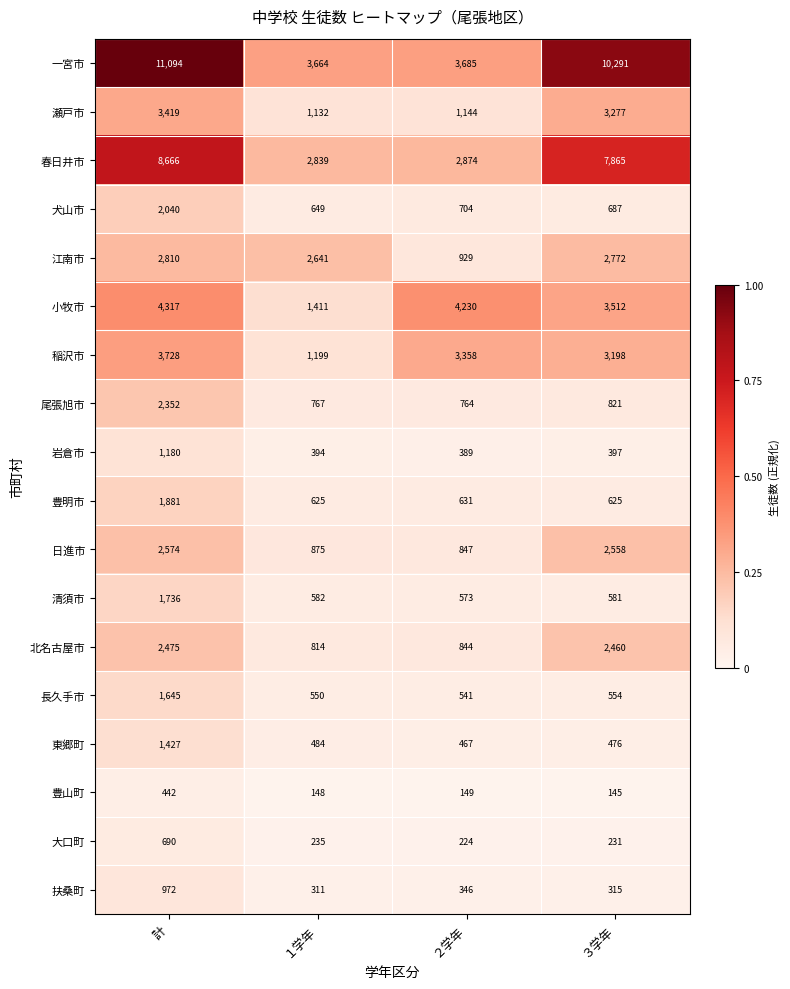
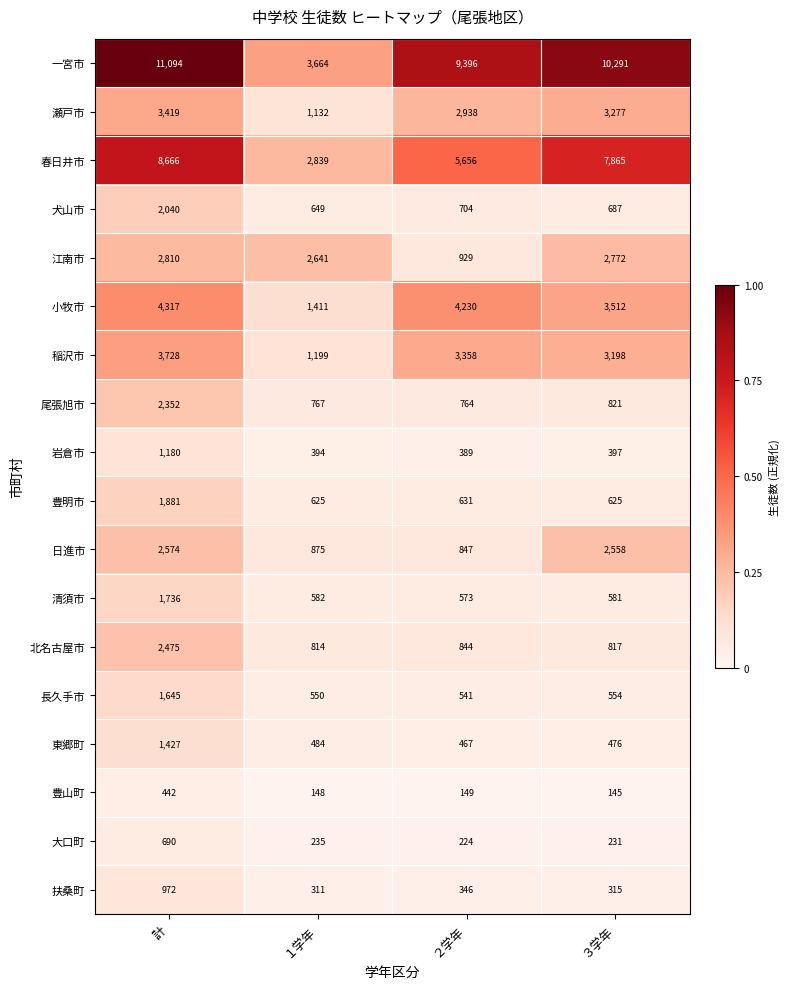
  {
    "一宮市": {
      "計": "11,094",
      "１学年": "3,664",
-     "２学年": "3,685",
+     "２学年": "9,396",
      "３学年": "10,291"
    },
    "瀬戸市": {
      "計": "3,419",
      "１学年": "1,132",
-     "２学年": "1,144",
+     "２学年": "2,938",
      "３学年": "3,277"
    },
    "春日井市": {
      "計": "8,666",
      "１学年": "2,839",
-     "２学年": "2,874",
+     "２学年": "5,656",
      "３学年": "7,865"
    },
    "犬山市": {
      "計": "2,040",
      "１学年": "649",
      "２学年": "704",
      "３学年": "687"
    },
    "江南市": {
      "計": "2,810",
      "１学年": "2,641",
      "２学年": "929",
      "３学年": "2,772"
    },
    "小牧市": {
      "計": "4,317",
      "１学年": "1,411",
      "２学年": "4,230",
      "３学年": "3,512"
    },
    "稲沢市": {
      "計": "3,728",
      "１学年": "1,199",
      "２学年": "3,358",
      "３学年": "3,198"
    },
    "尾張旭市": {
      "計": "2,352",
      "１学年": "767",
      "２学年": "764",
      "３学年": "821"
    },
    "岩倉市": {
      "計": "1,180",
      "１学年": "394",
      "２学年": "389",
      "３学年": "397"
    },
    "豊明市": {
      "計": "1,881",
      "１学年": "625",
      "２学年": "631",
      "３学年": "625"
    },
    "日進市": {
      "計": "2,574",
      "１学年": "875",
      "２学年": "847",
      "３学年": "2,558"
    },
    "清須市": {
      "計": "1,736",
      "１学年": "582",
      "２学年": "573",
      "３学年": "581"
    },
    "北名古屋市": {
      "計": "2,475",
      "１学年": "814",
      "２学年": "844",
-     "３学年": "2,460"
+     "３学年": "817"
    },
    "長久手市": {
      "計": "1,645",
      "１学年": "550",
      "２学年": "541",
      "３学年": "554"
    },
    "東郷町": {
      "計": "1,427",
      "１学年": "484",
      "２学年": "467",
      "３学年": "476"
    },
    "豊山町": {
      "計": "442",
      "１学年": "148",
      "２学年": "149",
      "３学年": "145"
    },
    "大口町": {
      "計": "690",
      "１学年": "235",
      "２学年": "224",
      "３学年": "231"
    },
    "扶桑町": {
      "計": "972",
      "１学年": "311",
      "２学年": "346",
      "３学年": "315"
    }
  }
